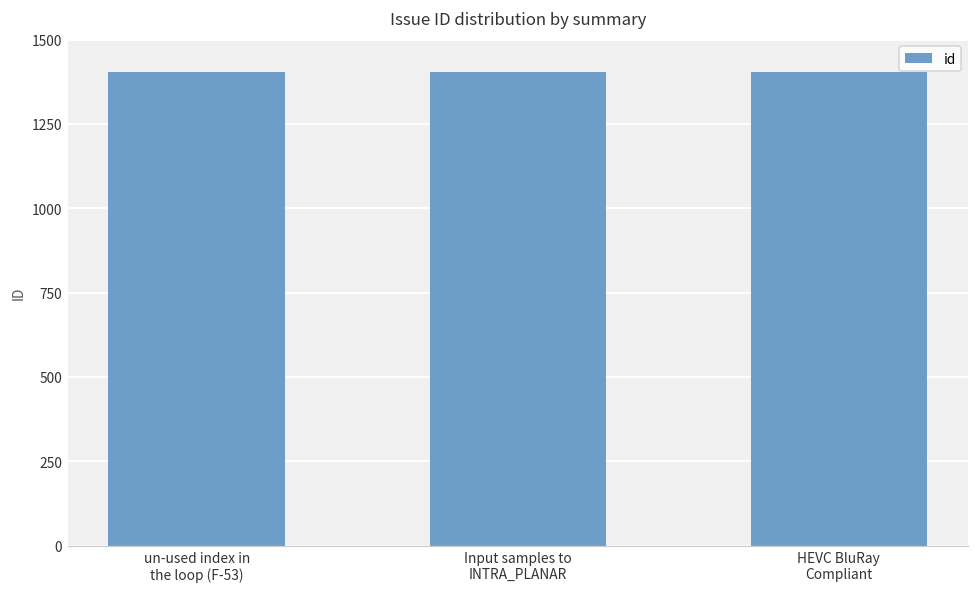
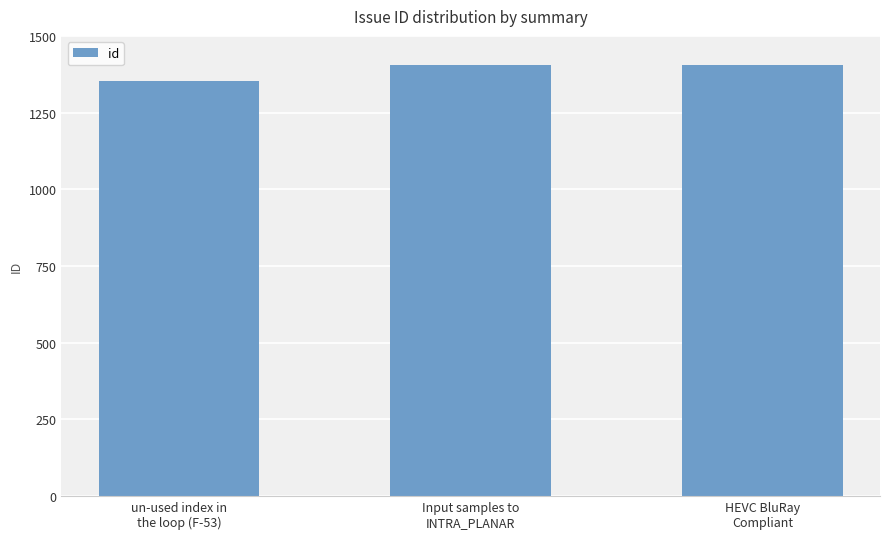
  {
-   "un-used index in the loop (F-53)": 1400,
+   "un-used index in the loop (F-53)": 1350,
    "Input samples to INTRA_PLANAR": 1400,
    "HEVC BluRay Compliant": 1410
  }
